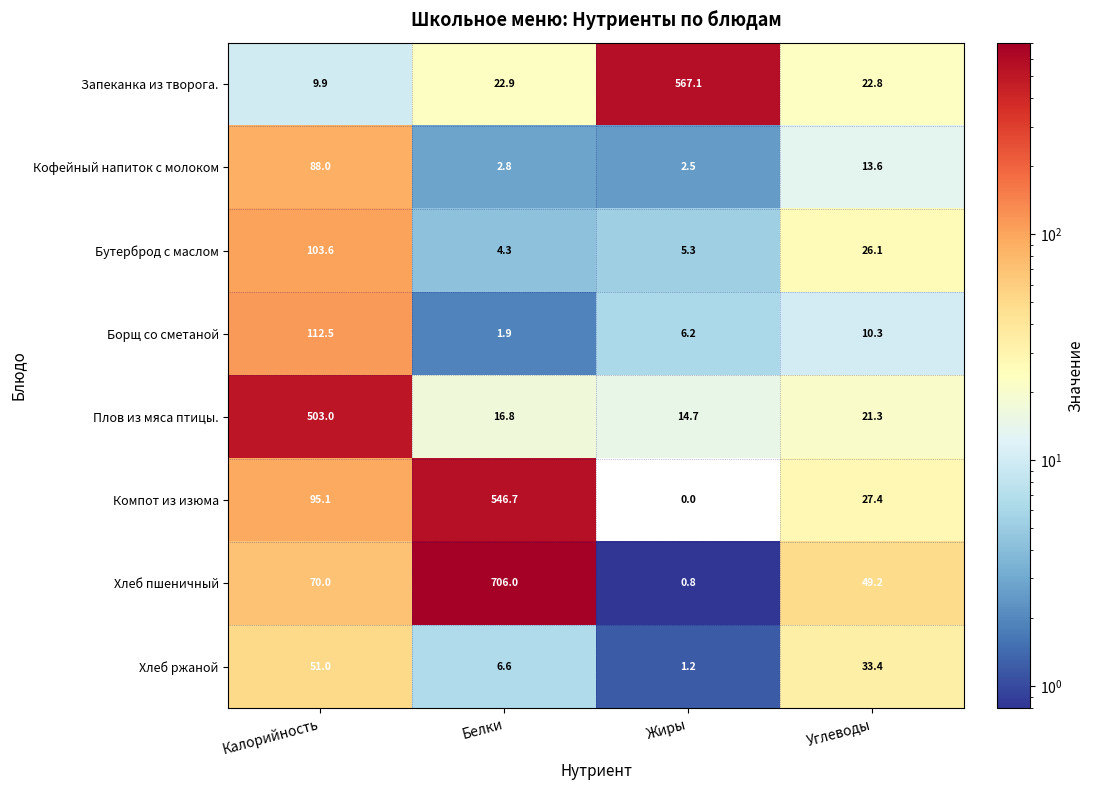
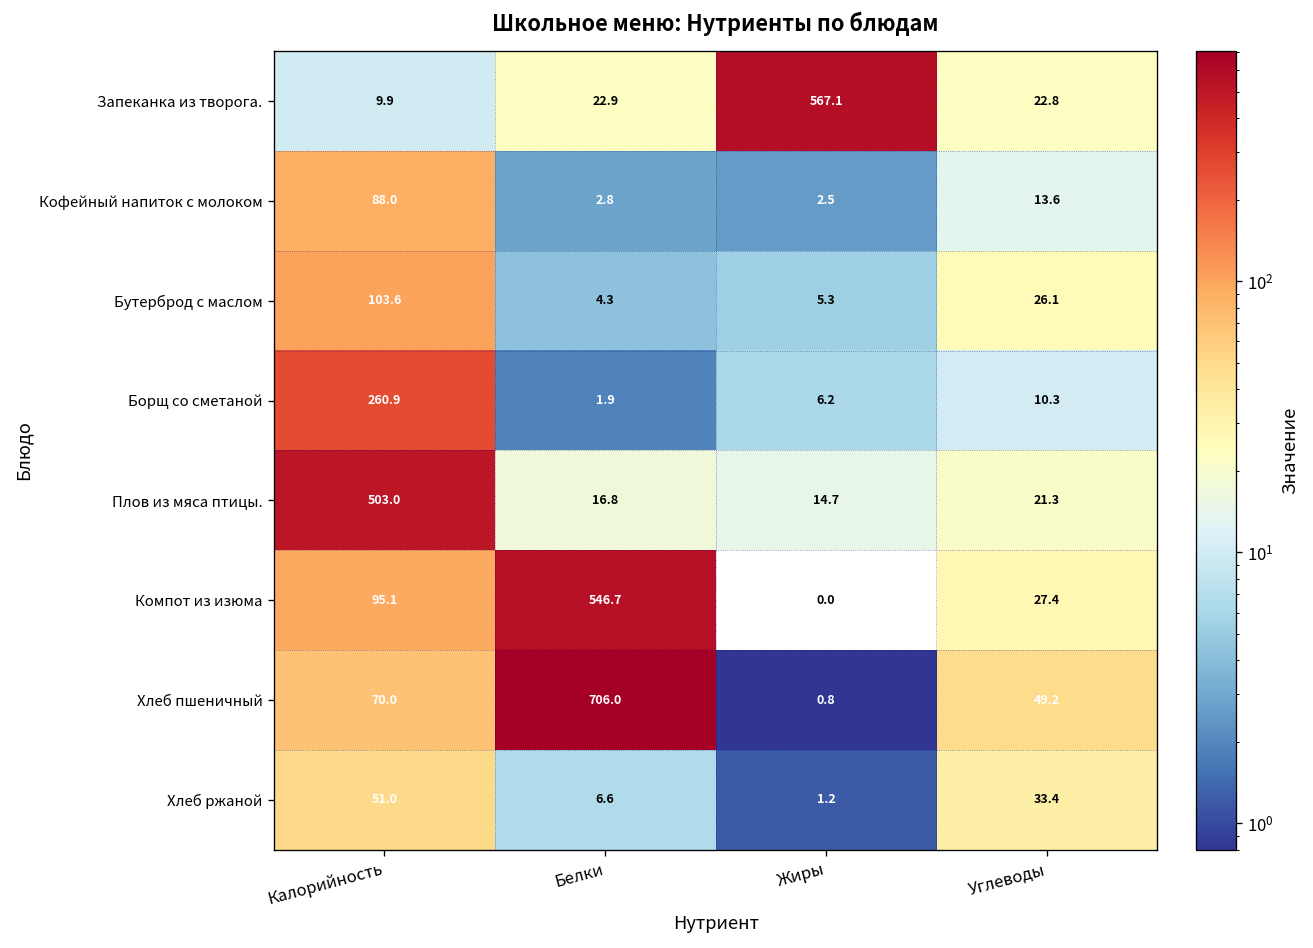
  {
    "Запеканка из творога.": {
      "Калорийность": 9.9,
      "Белки": 22.9,
      "Жиры": 567.1,
      "Углеводы": 22.8
    },
    "Кофейный напиток с молоком": {
      "Калорийность": 88.0,
      "Белки": 2.8,
      "Жиры": 2.5,
      "Углеводы": 13.6
    },
    "Бутерброд с маслом": {
      "Калорийность": 103.6,
      "Белки": 4.3,
      "Жиры": 5.3,
      "Углеводы": 26.1
    },
    "Борщ со сметаной": {
-     "Калорийность": 112.5,
+     "Калорийность": 260.9,
      "Белки": 1.9,
      "Жиры": 6.2,
      "Углеводы": 10.3
    },
    "Плов из мяса птицы.": {
      "Калорийность": 503.0,
      "Белки": 16.8,
      "Жиры": 14.7,
      "Углеводы": 21.3
    },
    "Компот из изюма": {
      "Калорийность": 95.1,
      "Белки": 546.7,
      "Жиры": 0.0,
      "Углеводы": 27.4
    },
    "Хлеб пшеничный": {
      "Калорийность": 70.0,
      "Белки": 706.0,
      "Жиры": 0.8,
      "Углеводы": 49.2
    },
    "Хлеб ржаной": {
      "Калорийность": 51.0,
      "Белки": 6.6,
      "Жиры": 1.2,
      "Углеводы": 33.4
    }
  }
